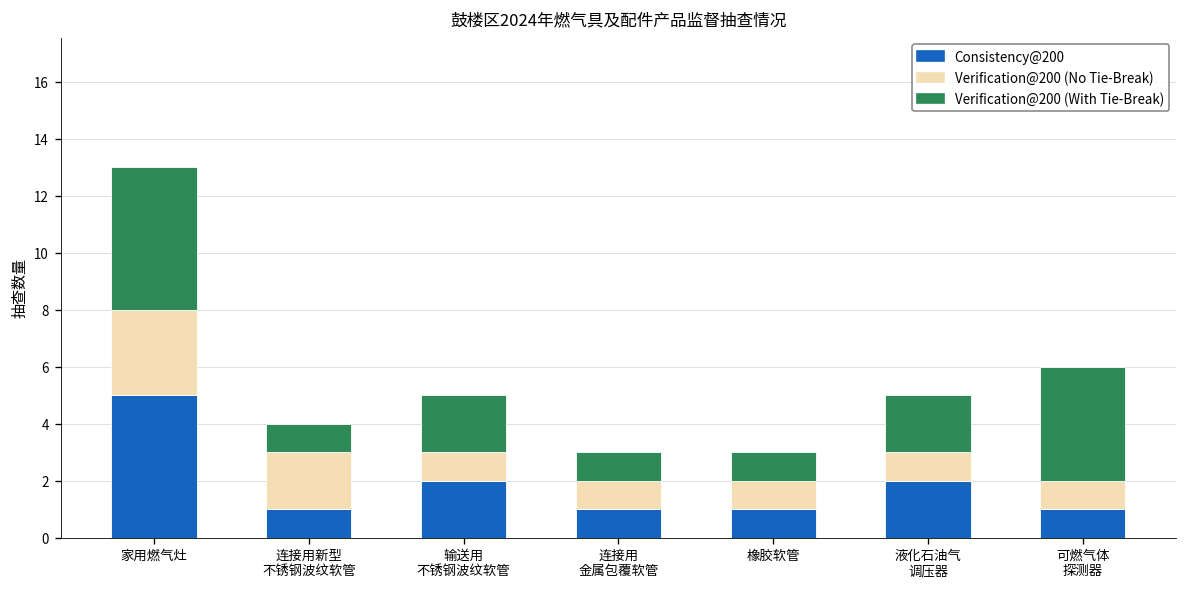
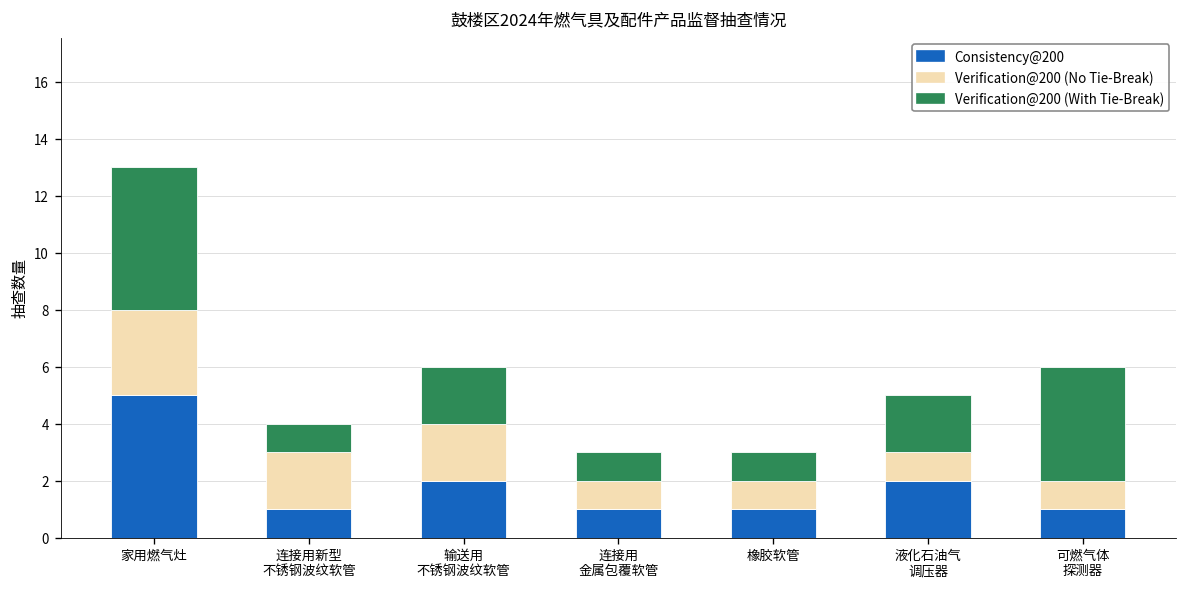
  {
    "Consistency@200": {
      "家用燃气灶": 5,
      "连接用新型 不锈钢波纹软管": 1,
      "输送用 不锈钢波纹软管": 2,
      "连接用 金属包覆软管": 1,
      "橡胶软管": 1,
      "液化石油气 调压器": 2,
      "可燃气体 探测器": 1
    },
    "Verification@200 (No Tie-Break)": {
      "家用燃气灶": 3,
      "连接用新型 不锈钢波纹软管": 2,
-     "输送用 不锈钢波纹软管": 1,
+     "输送用 不锈钢波纹软管": 2,
      "连接用 金属包覆软管": 1,
      "橡胶软管": 1,
      "液化石油气 调压器": 1,
      "可燃气体 探测器": 1
    },
    "Verification@200 (With Tie-Break)": {
      "家用燃气灶": 5,
      "连接用新型 不锈钢波纹软管": 1,
      "输送用 不锈钢波纹软管": 2,
      "连接用 金属包覆软管": 1,
      "橡胶软管": 1,
      "液化石油气 调压器": 2,
      "可燃气体 探测器": 4
    }
  }
